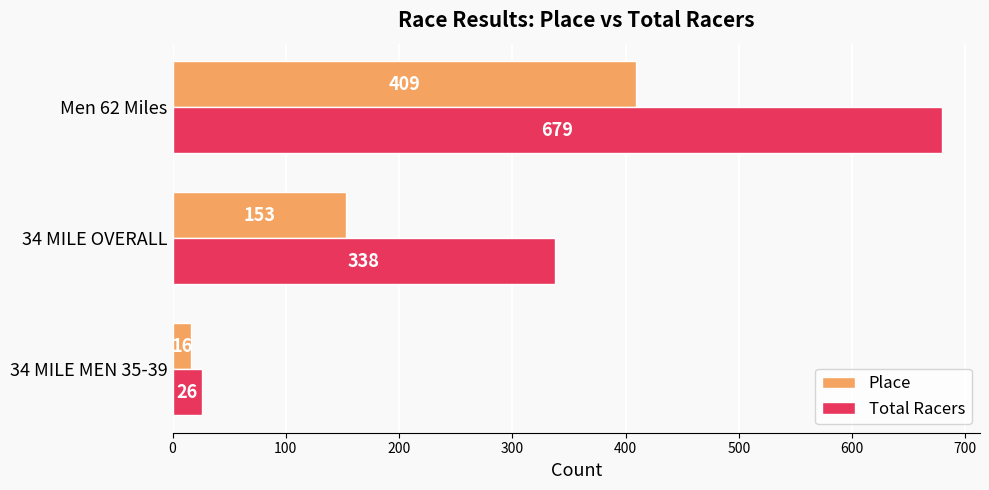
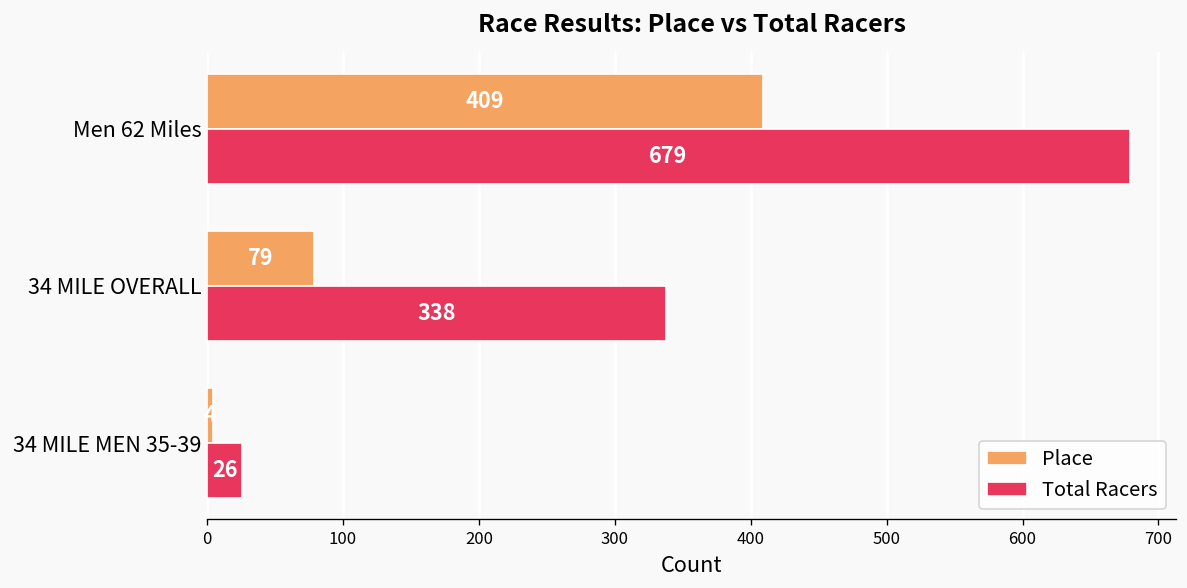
  {
    "Place": {
      "Men 62 Miles": 409,
-     "34 MILE OVERALL": 153,
-     "34 MILE MEN 35-39": 16
+     "34 MILE OVERALL": 79,
+     "34 MILE MEN 35-39": 4
    },
    "Total Racers": {
      "Men 62 Miles": 679,
      "34 MILE OVERALL": 338,
      "34 MILE MEN 35-39": 26
    }
  }
